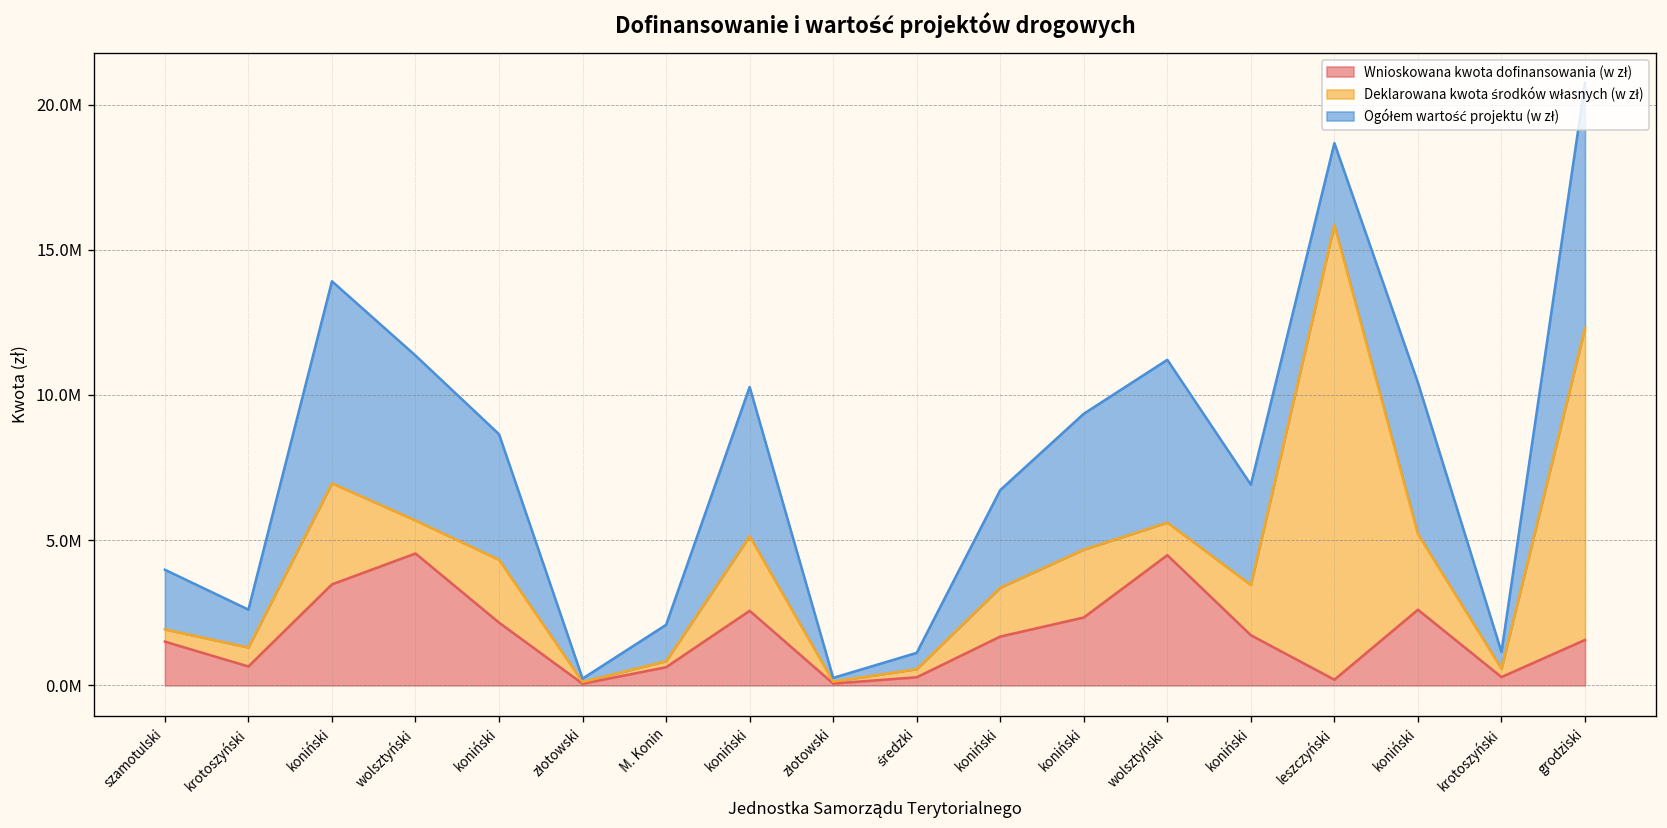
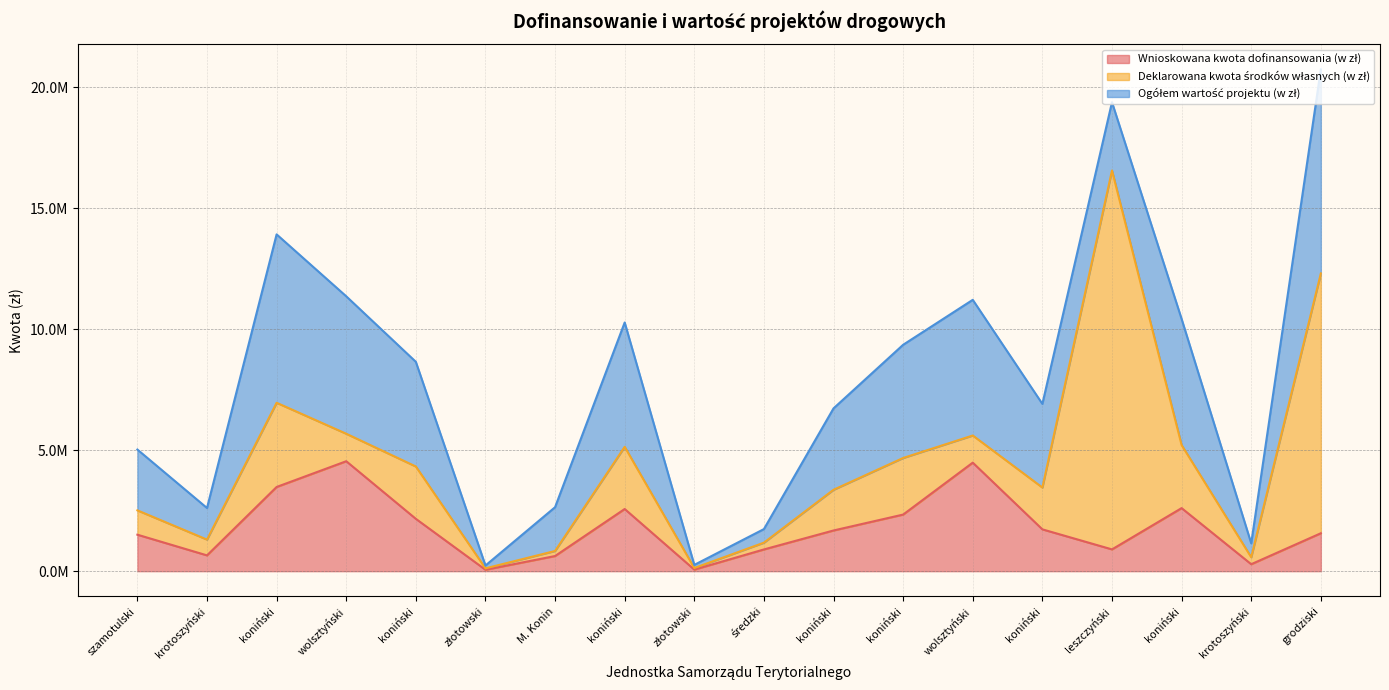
  {
    "Wnioskowana kwota dofinansowania (w zł)": {
      "szamotulski": 1500000,
      "M. Konin": 600000,
-     "średzki": 300000,
-     "leszczyński": 200000,
+     "średzki": 900000,
+     "leszczyński": 900000,
      "grodziski": 1600000
    },
    "Deklarowana kwota środków własnych (w zł)": {
-     "szamotulski": 400000,
+     "szamotulski": 1000000,
      "M. Konin": 200000,
      "średzki": 300000,
      "leszczyński": 15700000,
      "grodziski": 10700000
    },
    "Ogółem wartość projektu (w zł)": {
-     "szamotulski": 2100000,
-     "M. Konin": 1300000,
+     "szamotulski": 2500000,
+     "M. Konin": 1800000,
      "średzki": 600000
    }
  }
